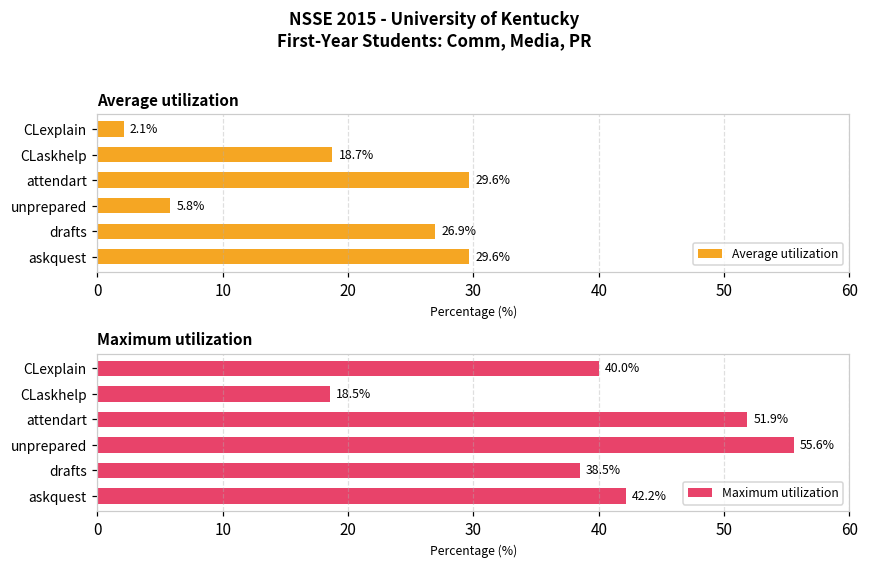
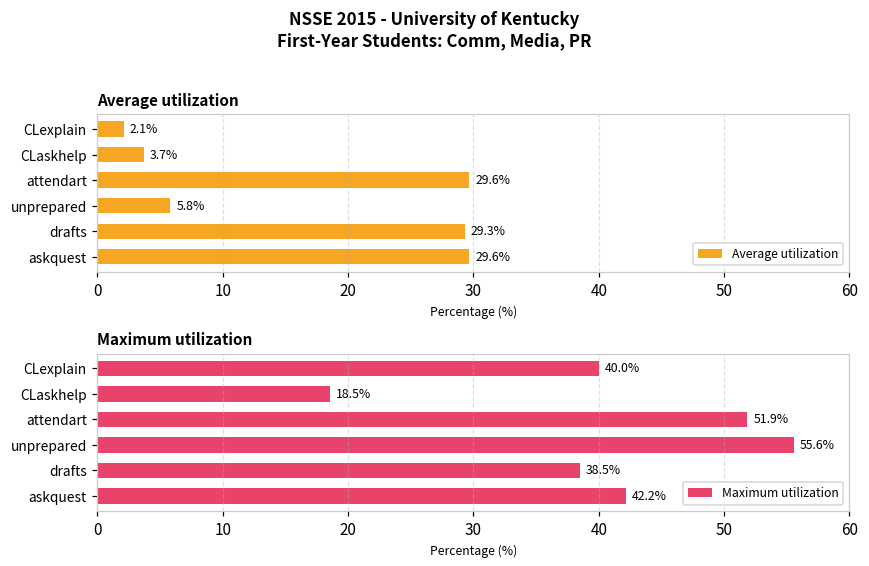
  {
    "Average utilization": {
      "CLexplain": "2.1%",
-     "CLaskhelp": "18.7%",
+     "CLaskhelp": "3.7%",
      "attendart": "29.6%",
      "unprepared": "5.8%",
-     "drafts": "26.9%",
+     "drafts": "29.3%",
      "askquest": "29.6%"
    },
    "Maximum utilization": {
      "CLexplain": "40.0%",
      "CLaskhelp": "18.5%",
      "attendart": "51.9%",
      "unprepared": "55.6%",
      "drafts": "38.5%",
      "askquest": "42.2%"
    }
  }
